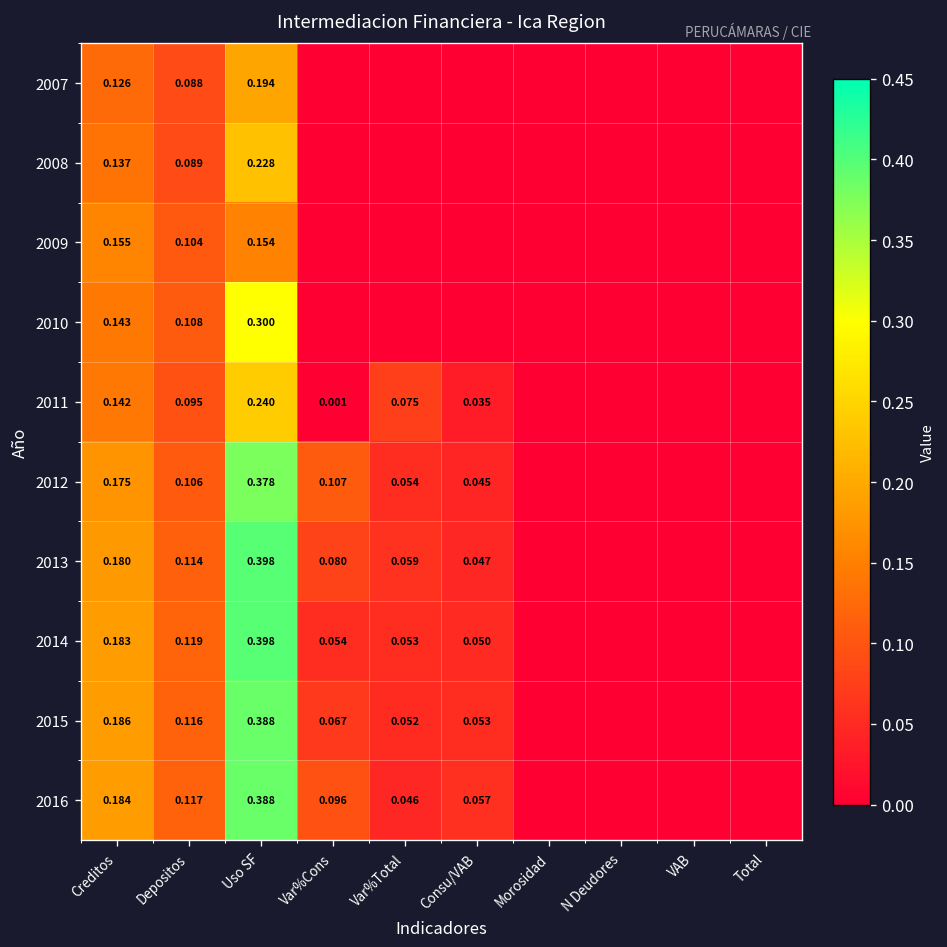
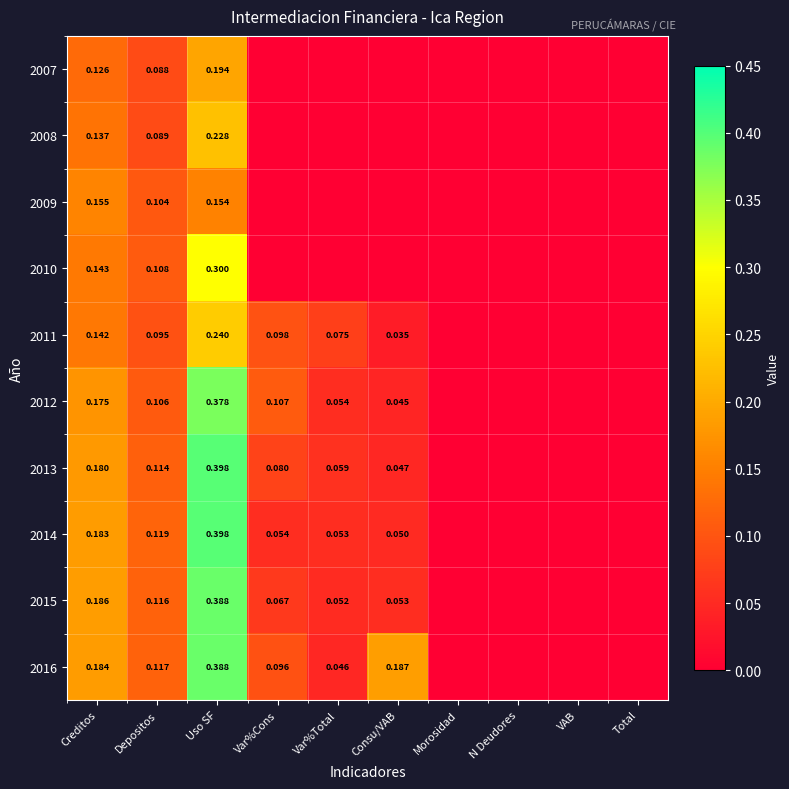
  {
    "2007": {
      "Creditos": 0.126,
      "Depositos": 0.088,
      "Uso SF": 0.194
    },
    "2008": {
      "Creditos": 0.137,
      "Depositos": 0.089,
      "Uso SF": 0.228
    },
    "2009": {
      "Creditos": 0.155,
      "Depositos": 0.104,
      "Uso SF": 0.154
    },
    "2010": {
      "Creditos": 0.143,
      "Depositos": 0.108,
      "Uso SF": 0.300
    },
    "2011": {
      "Creditos": 0.142,
      "Depositos": 0.095,
      "Uso SF": 0.240,
-     "Var%Cons": 0.001,
+     "Var%Cons": 0.098,
      "Var%Total": 0.075,
      "Consu/VAB": 0.035
    },
    "2012": {
      "Creditos": 0.175,
      "Depositos": 0.106,
      "Uso SF": 0.378,
      "Var%Cons": 0.107,
      "Var%Total": 0.054,
      "Consu/VAB": 0.045
    },
    "2013": {
      "Creditos": 0.180,
      "Depositos": 0.114,
      "Uso SF": 0.398,
      "Var%Cons": 0.080,
      "Var%Total": 0.059,
      "Consu/VAB": 0.047
    },
    "2014": {
      "Creditos": 0.183,
      "Depositos": 0.119,
      "Uso SF": 0.398,
      "Var%Cons": 0.054,
      "Var%Total": 0.053,
      "Consu/VAB": 0.050
    },
    "2015": {
      "Creditos": 0.186,
      "Depositos": 0.116,
      "Uso SF": 0.388,
      "Var%Cons": 0.067,
      "Var%Total": 0.052,
      "Consu/VAB": 0.053
    },
    "2016": {
      "Creditos": 0.184,
      "Depositos": 0.117,
      "Uso SF": 0.388,
      "Var%Cons": 0.096,
      "Var%Total": 0.046,
-     "Consu/VAB": 0.057
+     "Consu/VAB": 0.187
    }
  }
